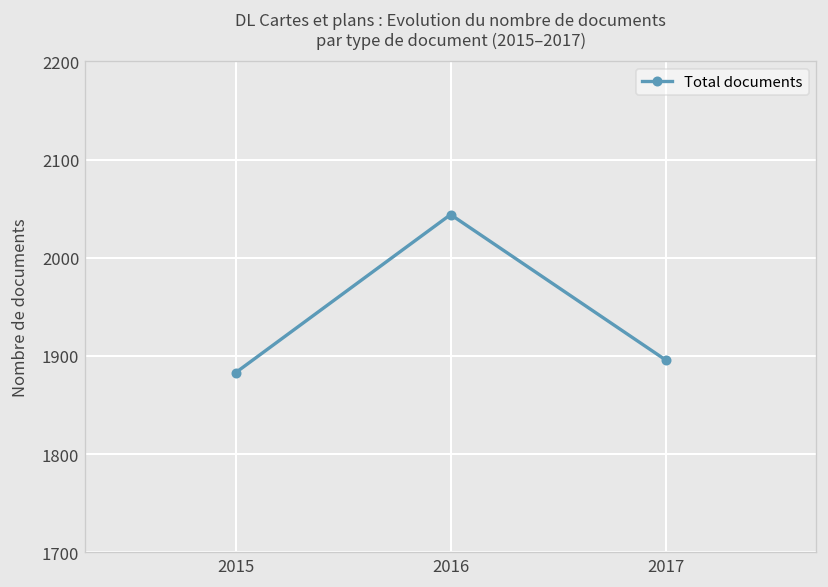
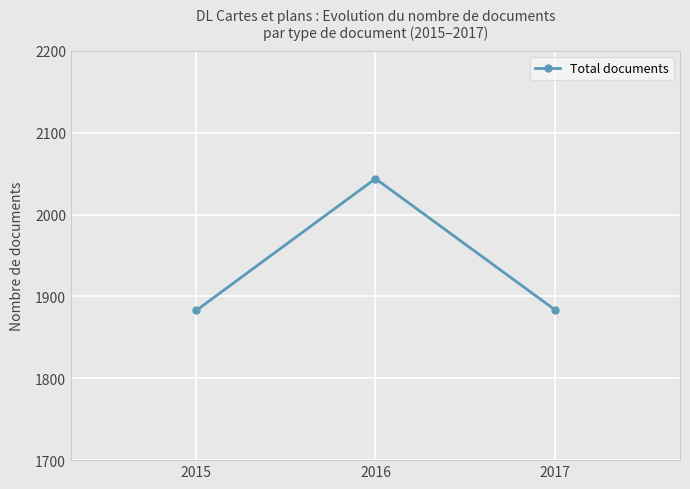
  {
    "2015": 1880,
    "2016": 2040,
-   "2017": 1900
+   "2017": 1880
  }
